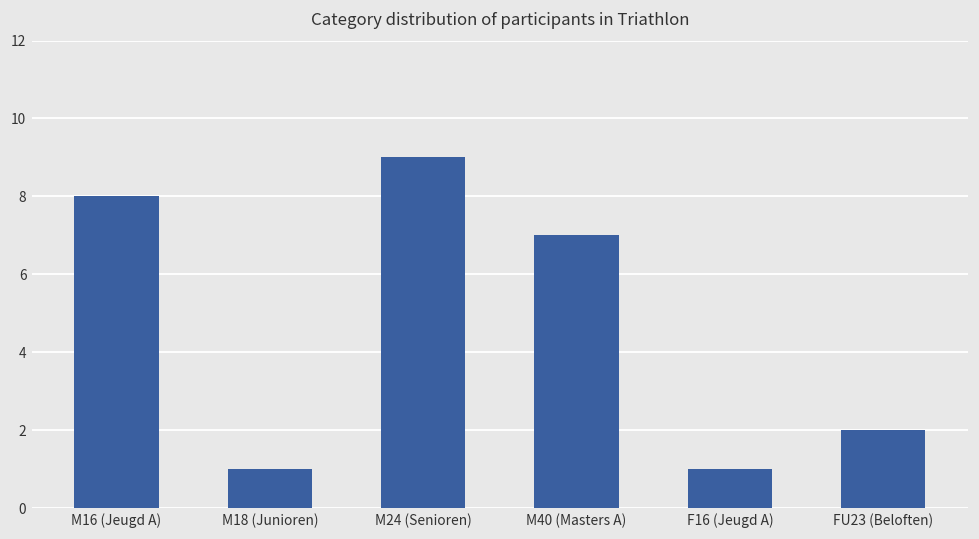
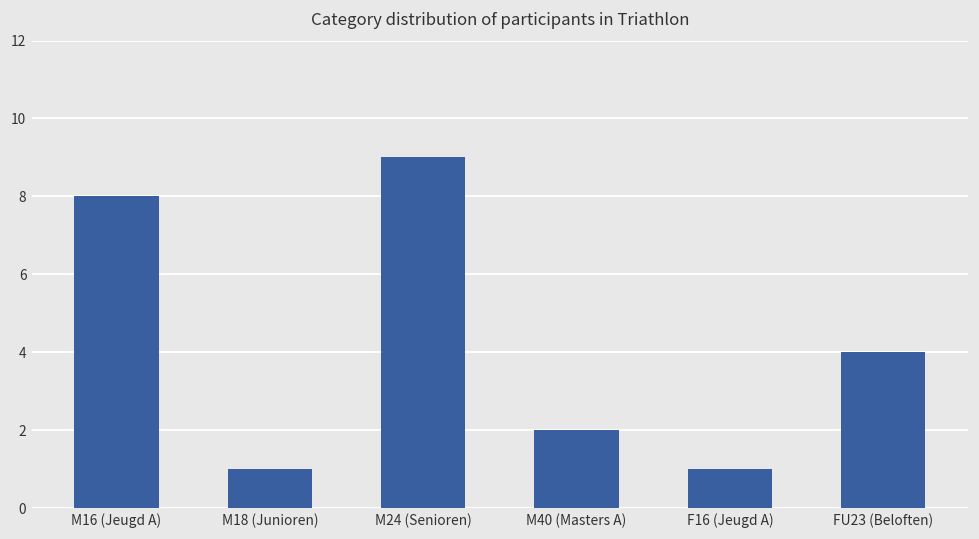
  {
    "M16 (Jeugd A)": 8,
    "M18 (Junioren)": 1,
    "M24 (Senioren)": 9,
-   "M40 (Masters A)": 7,
+   "M40 (Masters A)": 2,
    "F16 (Jeugd A)": 1,
-   "FU23 (Beloften)": 2
+   "FU23 (Beloften)": 4
  }
